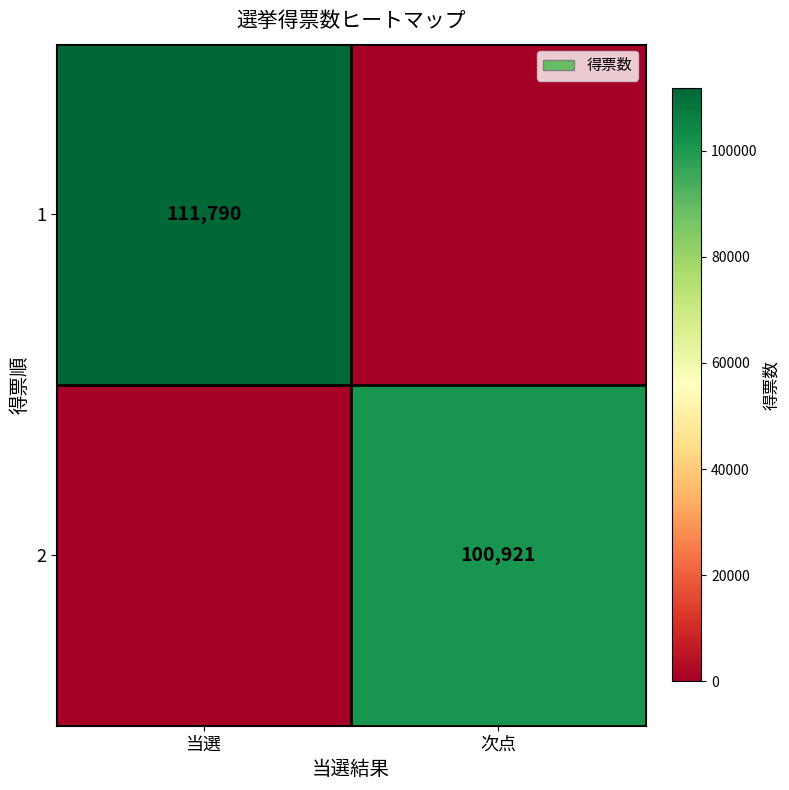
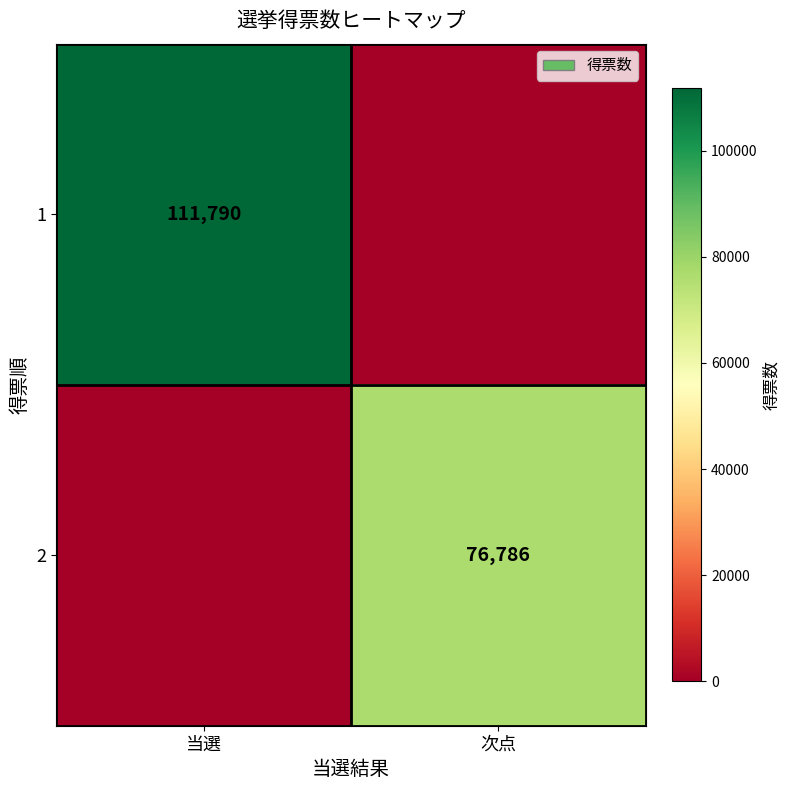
  {
    "1": {
      "当選": "111,790"
    },
    "2": {
-     "次点": "100,921"
+     "次点": "76,786"
    }
  }
